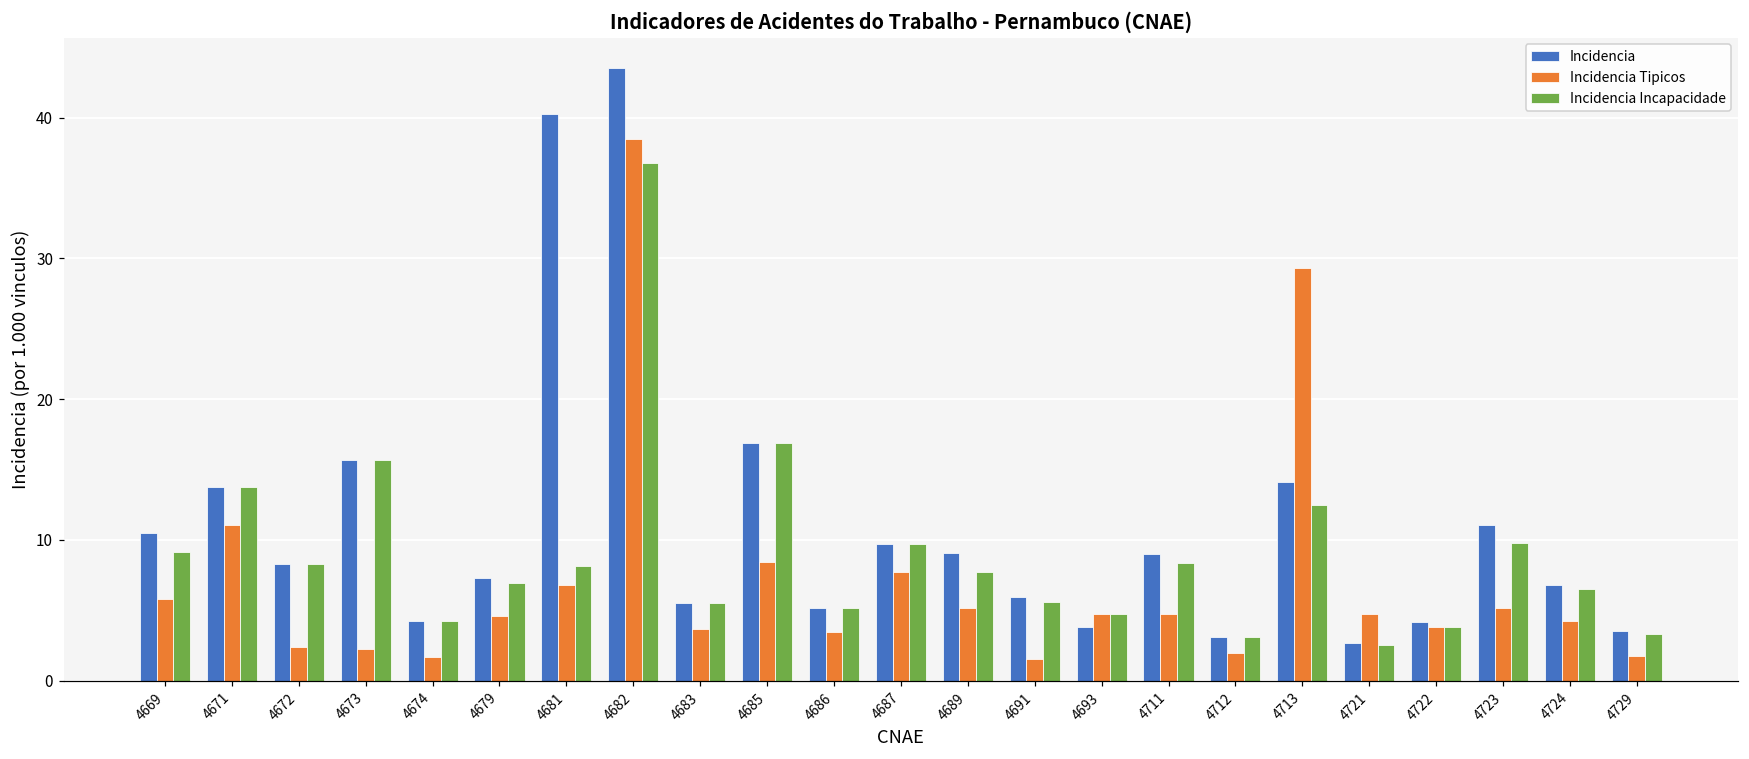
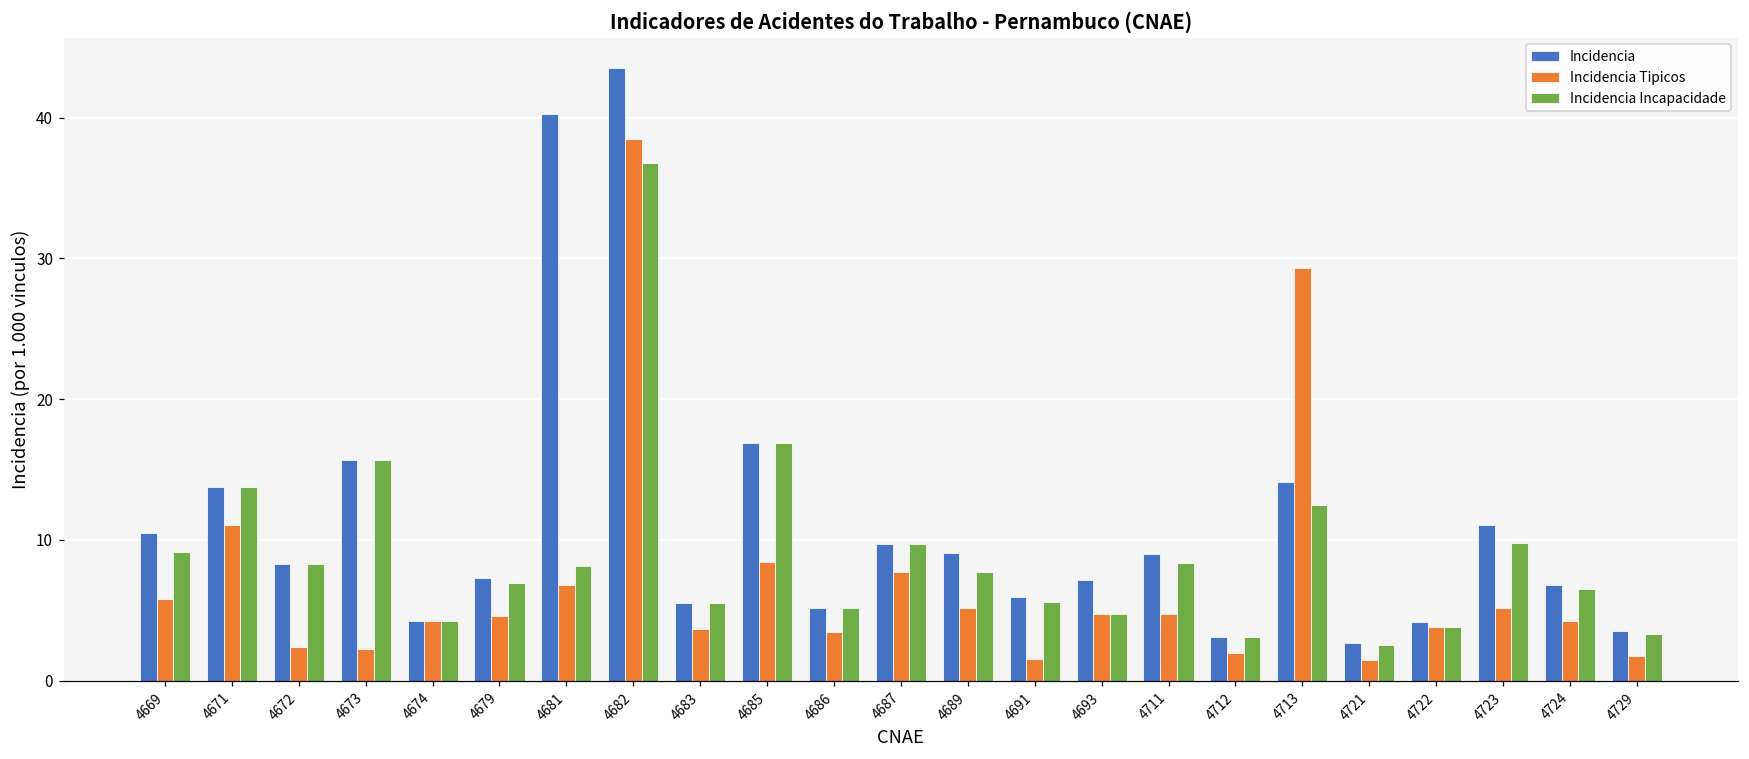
  {
    "Incidencia": {
      "4669": 10.5,
      "4671": 13.8,
      "4672": 8.3,
      "4673": 15.7,
      "4674": 4.3,
      "4679": 7.3,
      "4681": 40.3,
      "4682": 43.5,
      "4683": 5.5,
      "4685": 16.9,
      "4686": 5.2,
      "4687": 9.7,
      "4689": 9.0,
      "4691": 5.9,
-     "4693": 3.8,
+     "4693": 7.1,
      "4711": 9.0,
      "4712": 3.1,
      "4713": 14.1,
      "4721": 2.7,
      "4722": 4.2,
      "4723": 11.1,
      "4724": 6.8,
      "4729": 3.5
    },
    "Incidencia Tipicos": {
      "4669": 5.8,
      "4671": 11.0,
      "4672": 2.4,
      "4673": 2.2,
-     "4674": 1.7,
+     "4674": 4.3,
      "4679": 4.6,
      "4681": 6.8,
      "4682": 38.5,
      "4683": 3.7,
      "4685": 8.5,
      "4686": 3.5,
      "4687": 7.7,
      "4689": 5.2,
      "4691": 1.5,
      "4693": 4.8,
      "4711": 4.7,
      "4712": 1.9,
      "4713": 29.3,
-     "4721": 4.8,
+     "4721": 1.4,
      "4722": 3.8,
      "4723": 5.2,
      "4724": 4.2,
      "4729": 1.8
    },
    "Incidencia Incapacidade": {
      "4669": 9.2,
      "4671": 13.8,
      "4672": 8.3,
      "4673": 15.7,
      "4674": 4.3,
      "4679": 6.9,
      "4681": 8.1,
      "4682": 36.8,
      "4683": 5.5,
      "4685": 16.9,
      "4686": 5.2,
      "4687": 9.7,
      "4689": 7.7,
      "4691": 5.6,
      "4693": 4.8,
      "4711": 8.4,
      "4712": 3.1,
      "4713": 12.5,
      "4721": 2.5,
      "4722": 3.8,
      "4723": 9.8,
      "4724": 6.5,
      "4729": 3.3
    }
  }
